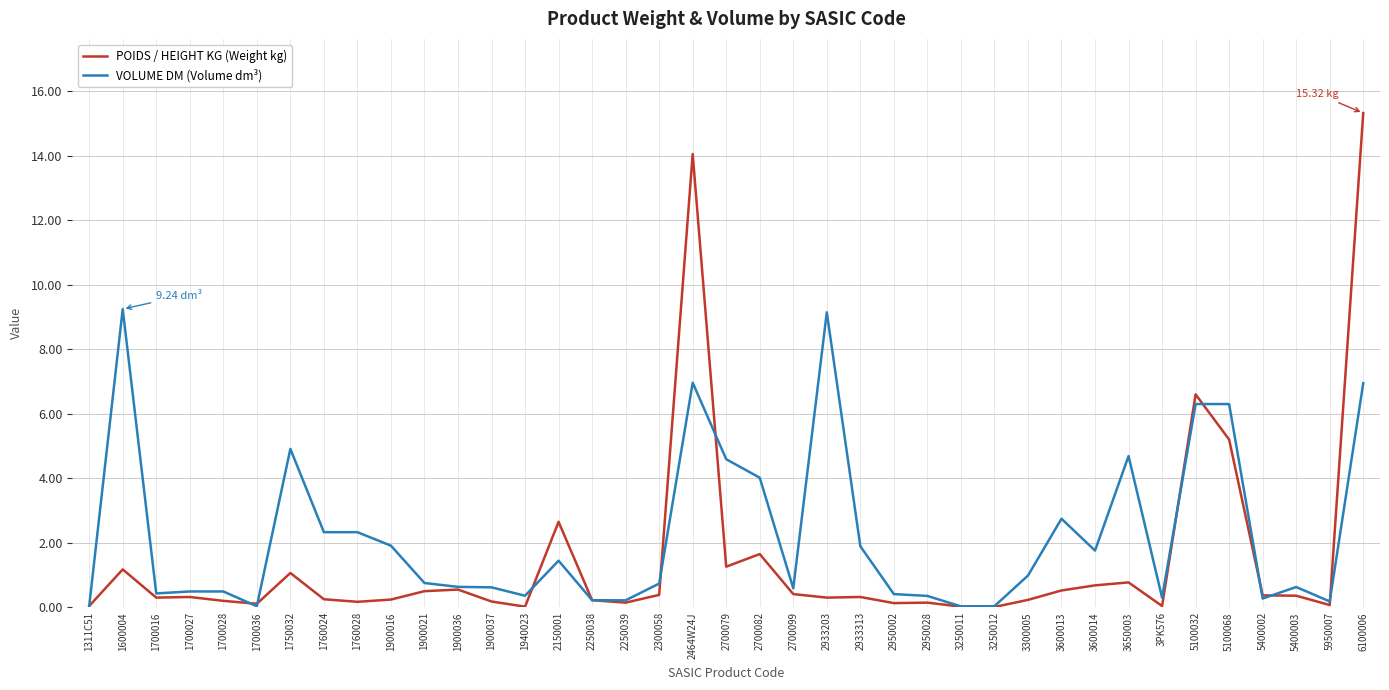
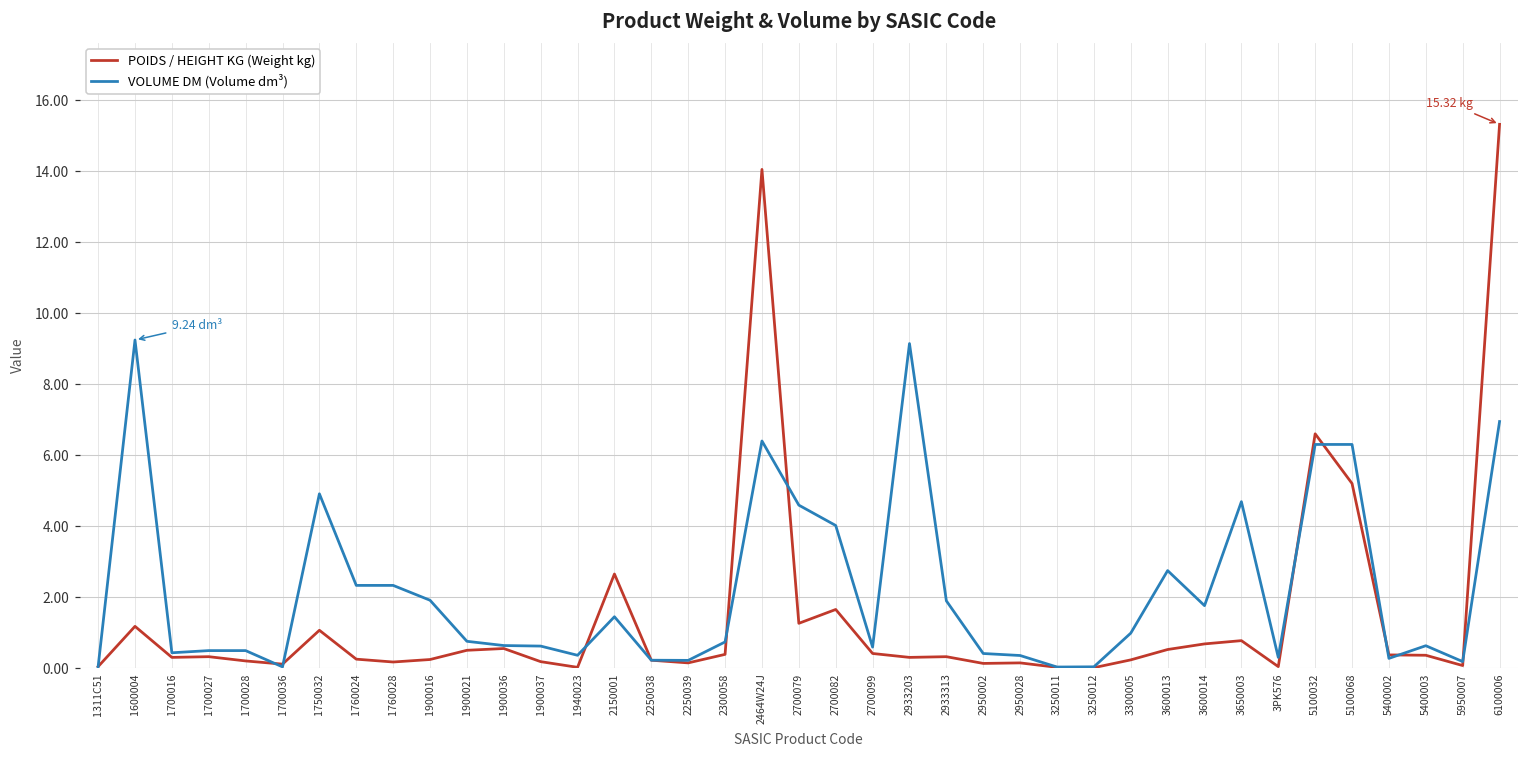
  {
    "POIDS / HEIGHT KG (Weight kg)": {
      "6100006": 15.32
    },
    "VOLUME DM (Volume dm³)": {
      "1700016": 0.4,
      "1700027": 0.5,
      "1700028": 0.5,
      "1750032": 4.9,
      "1760024": 2.3,
      "1760028": 2.3,
      "1900016": 1.9,
      "1900021": 0.8,
      "1900036": 0.6,
      "1900037": 0.6,
      "1940023": 0.4,
      "2150001": 1.4,
      "2300058": 0.7,
-     "2464W24J": 7.0,
+     "2464W24J": 6.4,
      "2700079": 4.6,
      "2700082": 4.0,
      "2700099": 0.6,
      "2933203": 9.1,
      "2933313": 1.9,
      "2950002": 0.4,
      "2950028": 0.4,
      "3300005": 1.0,
      "3600013": 2.7,
      "3600014": 1.8,
      "3650003": 4.7,
      "3PK576": 0.3,
      "5100032": 6.3,
      "5100068": 6.3,
      "5400002": 0.3,
      "5400003": 0.6,
      "5950007": 0.2,
      "6100006": 6.9
    }
  }
